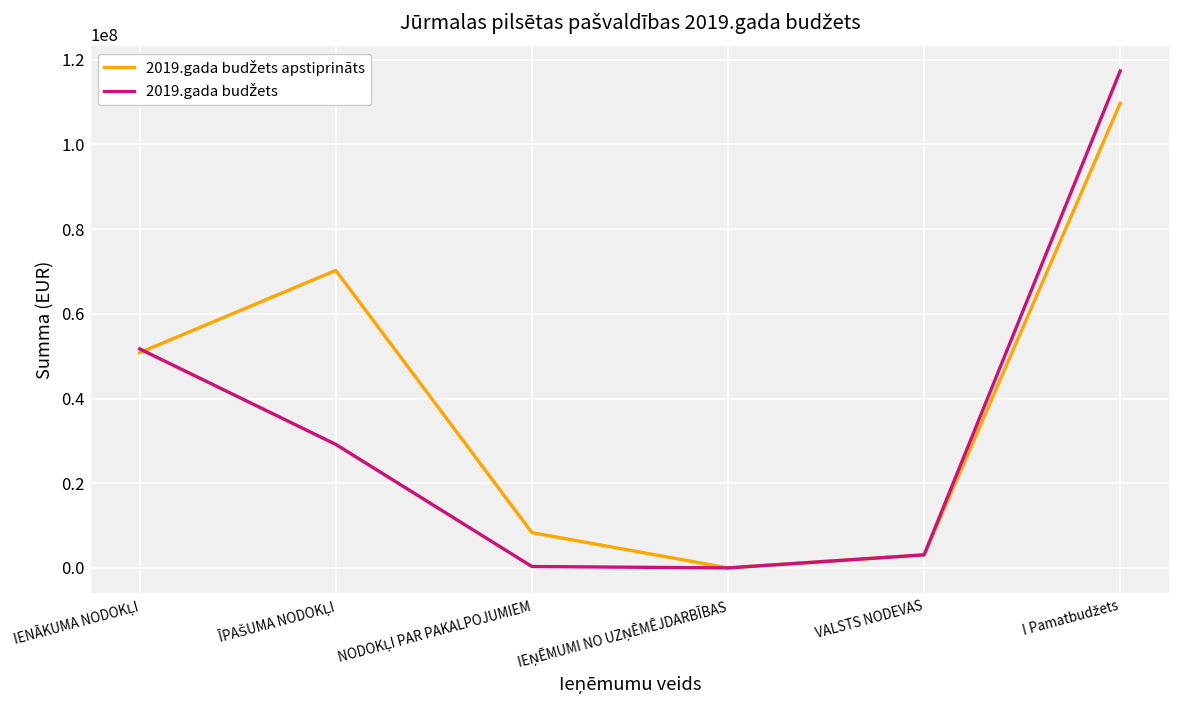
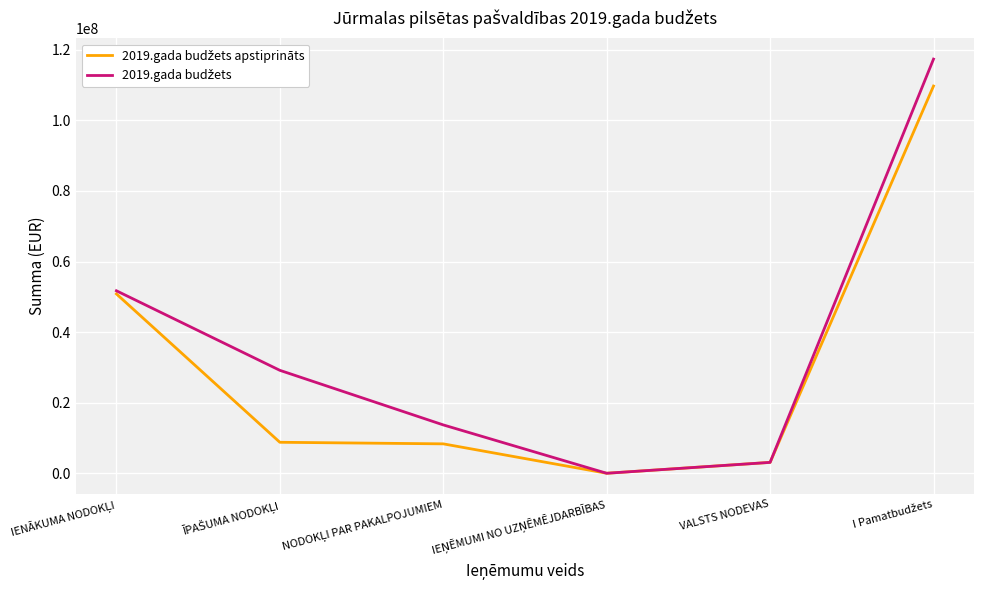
  {
    "2019.gada budžets apstiprināts": {
      "IENĀKUMA NODOKĻI": 51000000,
-     "ĪPAŠUMA NODOKĻI": 70000000,
+     "ĪPAŠUMA NODOKĻI": 9000000,
      "NODOKĻI PAR PAKALPOJUMIEM": 8000000,
      "I Pamatbudžets": 110000000
    },
    "2019.gada budžets": {
      "IENĀKUMA NODOKĻI": 52000000,
      "ĪPAŠUMA NODOKĻI": 29000000,
-     "NODOKĻI PAR PAKALPOJUMIEM": 0,
+     "NODOKĻI PAR PAKALPOJUMIEM": 14000000,
      "I Pamatbudžets": 117000000
    }
  }
